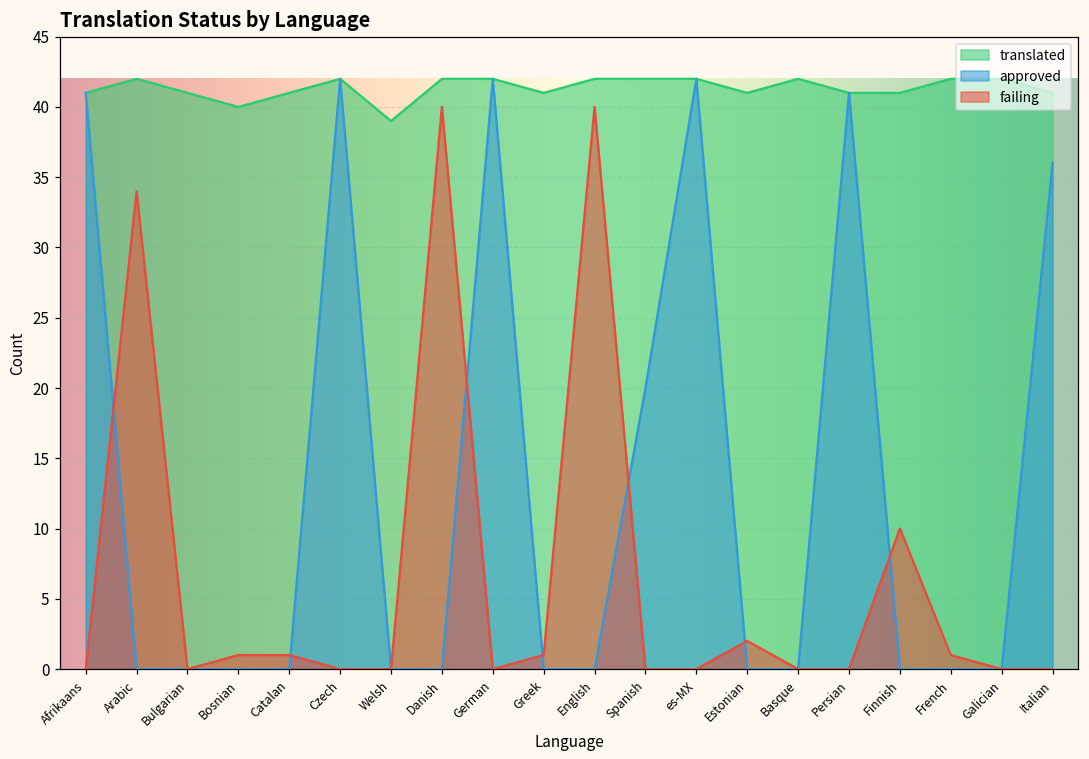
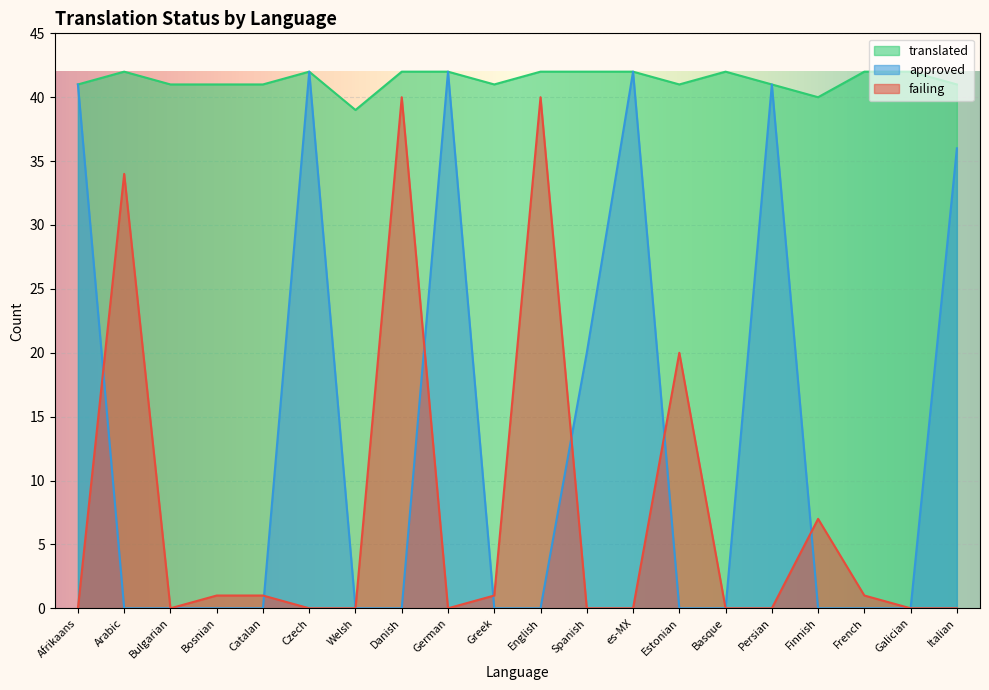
  {
    "translated": {
      "Arabic": 42,
      "Bulgarian": 41,
-     "Bosnian": 40,
+     "Bosnian": 41,
      "Catalan": 41,
      "Welsh": 39,
      "Danish": 42,
      "Greek": 41,
      "English": 42,
      "Spanish": 42,
      "Estonian": 41,
      "Basque": 42,
-     "Finnish": 41,
+     "Finnish": 40,
      "French": 42
    },
    "approved": {
      "Arabic": 0,
      "Bosnian": 0,
      "Catalan": 0,
      "Danish": 0,
      "Greek": 0,
      "English": 0,
      "Spanish": 20,
      "Estonian": 0,
      "Finnish": 0,
      "French": 0,
      "Italian": 36
    },
    "failing": {
      "Afrikaans": 0,
      "Arabic": 34,
      "Bosnian": 1,
      "Catalan": 1,
      "Czech": 0,
      "Danish": 40,
      "German": 0,
      "Greek": 1,
      "English": 40,
      "Spanish": 0,
      "es-MX": 0,
-     "Estonian": 2,
+     "Estonian": 20,
      "Persian": 0,
-     "Finnish": 10,
+     "Finnish": 7,
      "French": 1,
      "Italian": 0
    }
  }
